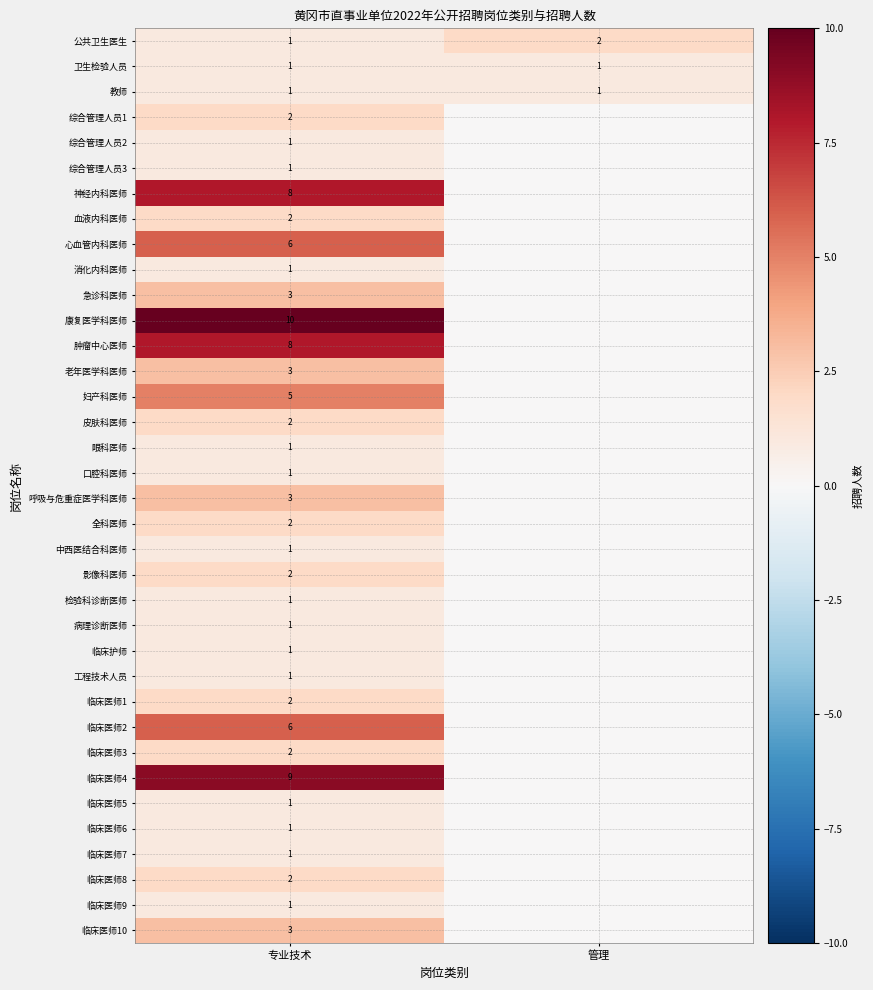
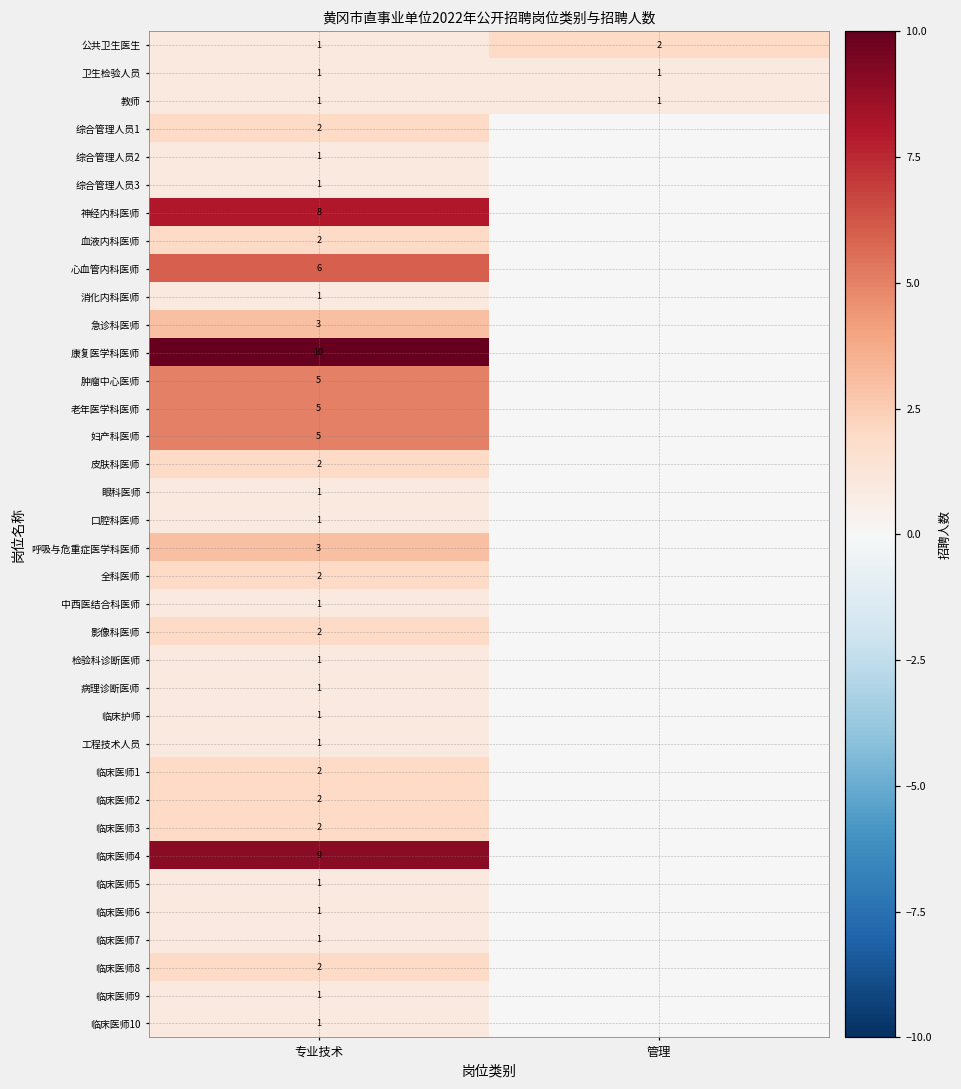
  {
    "公共卫生医生": {
      "专业技术": 1,
      "管理": 2
    },
    "卫生检验人员": {
      "专业技术": 1,
      "管理": 1
    },
    "教师": {
      "专业技术": 1,
      "管理": 1
    },
    "综合管理人员1": {
      "专业技术": 2
    },
    "综合管理人员2": {
      "专业技术": 1
    },
    "综合管理人员3": {
      "专业技术": 1
    },
    "神经内科医师": {
      "专业技术": 8
    },
    "血液内科医师": {
      "专业技术": 2
    },
    "心血管内科医师": {
      "专业技术": 6
    },
    "消化内科医师": {
      "专业技术": 1
    },
    "急诊科医师": {
      "专业技术": 3
    },
    "康复医学科医师": {
      "专业技术": 10
    },
    "肿瘤中心医师": {
-     "专业技术": 8
+     "专业技术": 5
    },
    "老年医学科医师": {
-     "专业技术": 3
+     "专业技术": 5
    },
    "妇产科医师": {
      "专业技术": 5
    },
    "皮肤科医师": {
      "专业技术": 2
    },
    "眼科医师": {
      "专业技术": 1
    },
    "口腔科医师": {
      "专业技术": 1
    },
    "呼吸与危重症医学科医师": {
      "专业技术": 3
    },
    "全科医师": {
      "专业技术": 2
    },
    "中西医结合科医师": {
      "专业技术": 1
    },
    "影像科医师": {
      "专业技术": 2
    },
    "检验科诊断医师": {
      "专业技术": 1
    },
    "病理诊断医师": {
      "专业技术": 1
    },
    "临床护师": {
      "专业技术": 1
    },
    "工程技术人员": {
      "专业技术": 1
    },
    "临床医师1": {
      "专业技术": 2
    },
    "临床医师2": {
-     "专业技术": 6
+     "专业技术": 2
    },
    "临床医师3": {
      "专业技术": 2
    },
    "临床医师4": {
      "专业技术": 9
    },
    "临床医师5": {
      "专业技术": 1
    },
    "临床医师6": {
      "专业技术": 1
    },
    "临床医师7": {
      "专业技术": 1
    },
    "临床医师8": {
      "专业技术": 2
    },
    "临床医师9": {
      "专业技术": 1
    },
    "临床医师10": {
-     "专业技术": 3
+     "专业技术": 1
    }
  }
